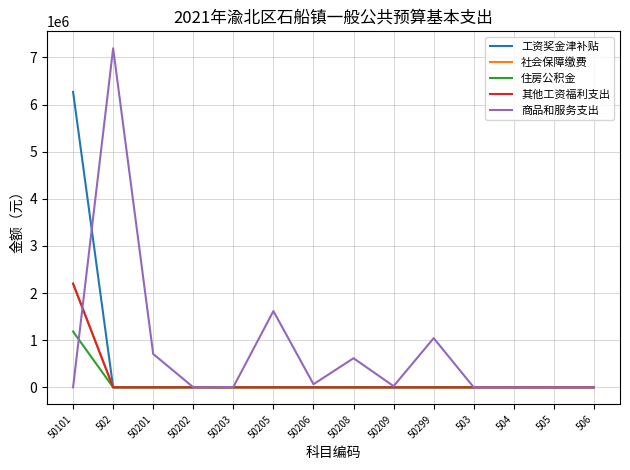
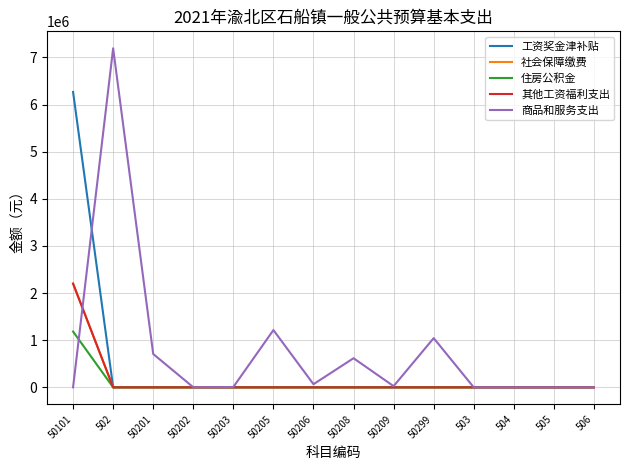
  {
    "工资奖金津补贴": {
      "50101": 6300000
    },
    "其他工资福利支出": {
      "50101": 2200000
    },
    "住房公积金": {
      "50101": 1200000
    },
    "商品和服务支出": {
      "50101": 0,
      "502": 7200000,
      "50201": 700000,
-     "50205": 1600000,
+     "50205": 1200000,
      "50206": 100000,
      "50208": 600000,
      "50299": 1000000
    }
  }
